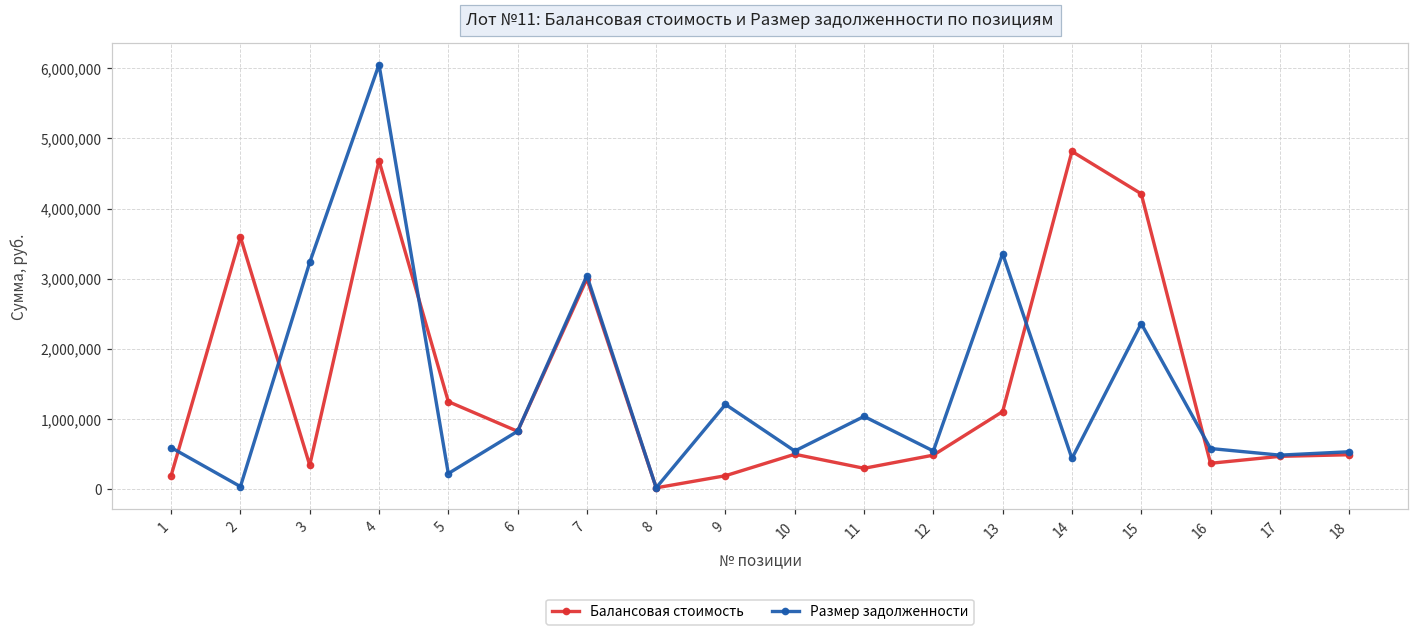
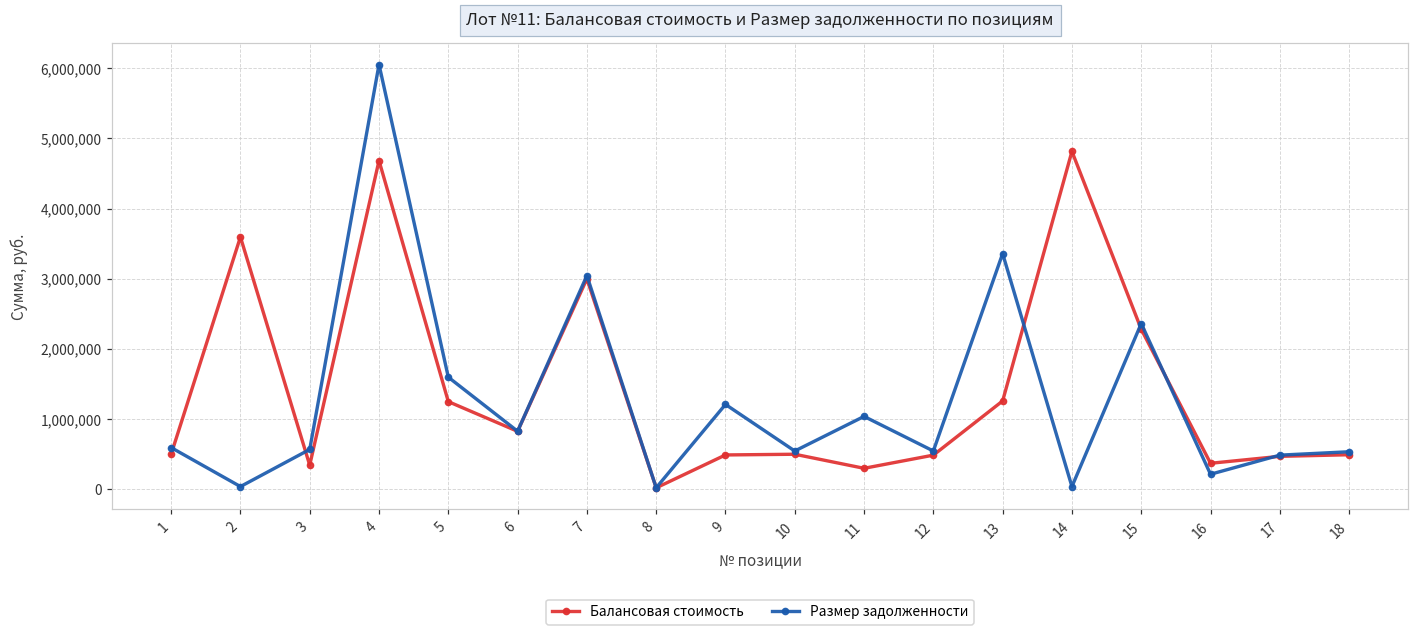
  {
    "Балансовая стоимость": {
-     "1": "200,000",
+     "1": "500,000",
      "2": "3,600,000",
      "3": "300,000",
      "4": "4,700,000",
      "5": "1,300,000",
      "7": "3,000,000",
-     "9": "200,000",
+     "9": "500,000",
      "10": "500,000",
      "11": "300,000",
      "12": "500,000",
-     "13": "1,100,000",
+     "13": "1,300,000",
      "14": "4,800,000",
-     "15": "4,200,000",
+     "15": "2,300,000",
      "16": "400,000",
      "18": "500,000"
    },
    "Размер задолженности": {
      "1": "600,000",
      "2": "0",
-     "3": "3,200,000",
+     "3": "600,000",
      "4": "6,100,000",
-     "5": "200,000",
+     "5": "1,600,000",
      "7": "3,000,000",
      "9": "1,200,000",
      "10": "500,000",
      "11": "1,000,000",
      "12": "500,000",
      "13": "3,400,000",
-     "14": "400,000",
+     "14": "0",
      "15": "2,400,000",
-     "16": "600,000",
+     "16": "200,000",
      "18": "500,000"
    }
  }
